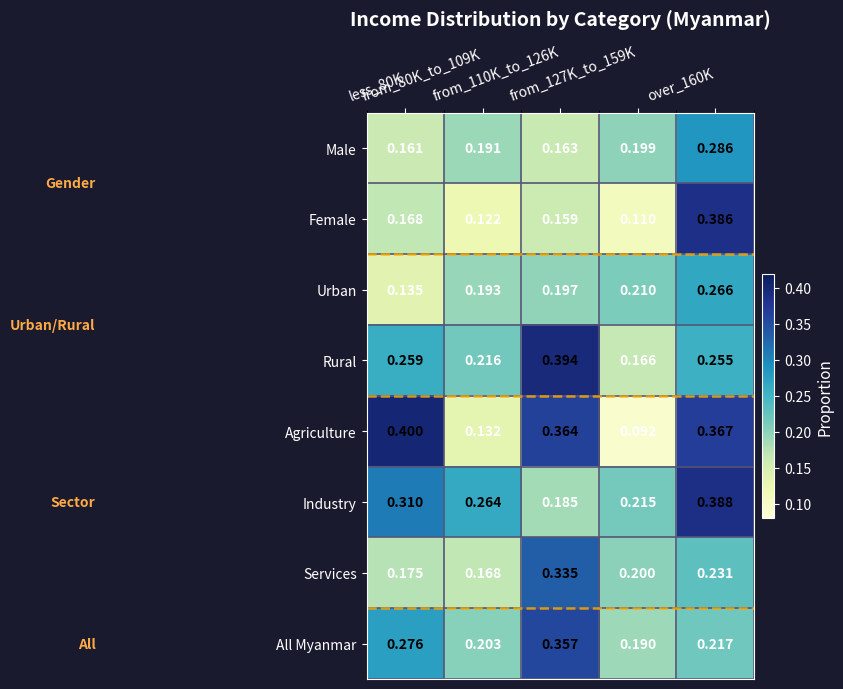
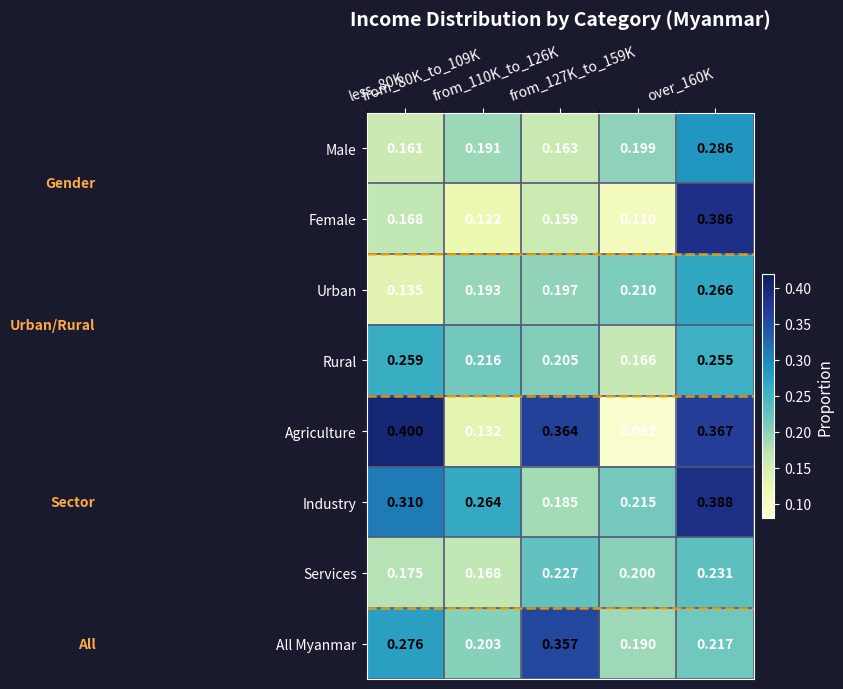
  {
    "Male": {
      "less_80K": 0.161,
      "from_80K_to_109K": 0.191,
      "from_110K_to_126K": 0.163,
      "from_127K_to_159K": 0.199,
      "over_160K": 0.286
    },
    "Female": {
      "less_80K": 0.168,
      "from_80K_to_109K": 0.122,
      "from_110K_to_126K": 0.159,
      "from_127K_to_159K": 0.110,
      "over_160K": 0.386
    },
    "Urban": {
      "less_80K": 0.135,
      "from_80K_to_109K": 0.193,
      "from_110K_to_126K": 0.197,
      "from_127K_to_159K": 0.210,
      "over_160K": 0.266
    },
    "Rural": {
      "less_80K": 0.259,
      "from_80K_to_109K": 0.216,
-     "from_110K_to_126K": 0.394,
+     "from_110K_to_126K": 0.205,
      "from_127K_to_159K": 0.166,
      "over_160K": 0.255
    },
    "Agriculture": {
      "less_80K": 0.400,
      "from_80K_to_109K": 0.132,
      "from_110K_to_126K": 0.364,
      "from_127K_to_159K": 0.092,
      "over_160K": 0.367
    },
    "Industry": {
      "less_80K": 0.310,
      "from_80K_to_109K": 0.264,
      "from_110K_to_126K": 0.185,
      "from_127K_to_159K": 0.215,
      "over_160K": 0.388
    },
    "Services": {
      "less_80K": 0.175,
      "from_80K_to_109K": 0.168,
-     "from_110K_to_126K": 0.335,
+     "from_110K_to_126K": 0.227,
      "from_127K_to_159K": 0.200,
      "over_160K": 0.231
    },
    "All Myanmar": {
      "less_80K": 0.276,
      "from_80K_to_109K": 0.203,
      "from_110K_to_126K": 0.357,
      "from_127K_to_159K": 0.190,
      "over_160K": 0.217
    }
  }
